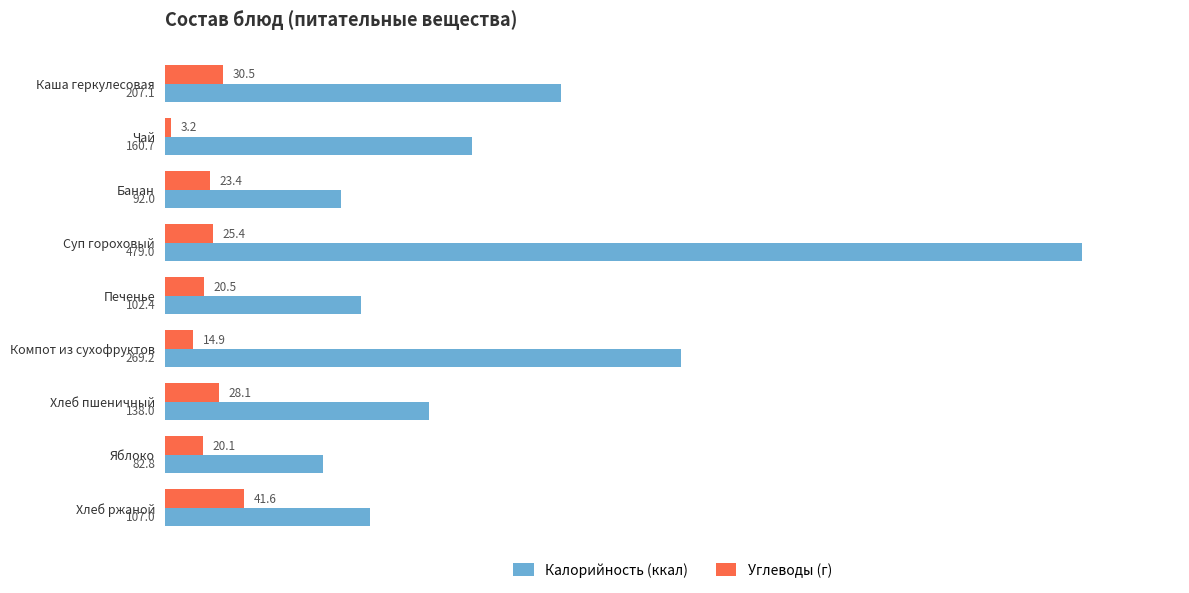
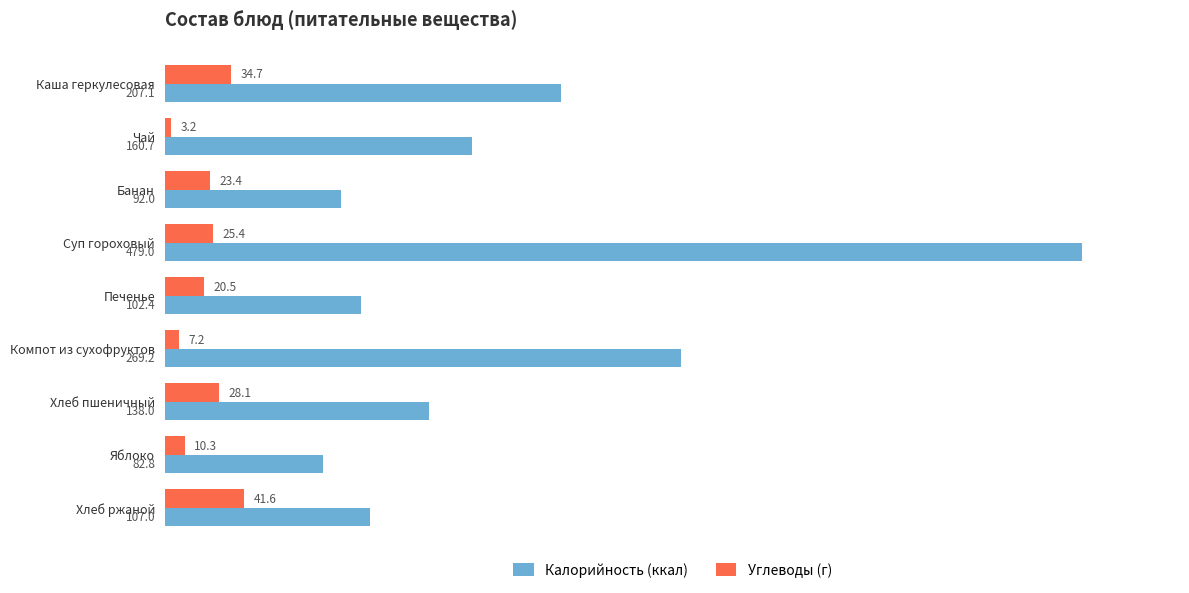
  {
    "Углеводы (г)": {
-     "Каша геркулесовая": 30.5,
+     "Каша геркулесовая": 34.7,
      "Чай": 3.2,
      "Банан": 23.4,
      "Суп гороховый": 25.4,
      "Печенье": 20.5,
-     "Компот из сухофруктов": 14.9,
+     "Компот из сухофруктов": 7.2,
      "Хлеб пшеничный": 28.1,
-     "Яблоко": 20.1,
+     "Яблоко": 10.3,
      "Хлеб ржаной": 41.6
    }
  }
